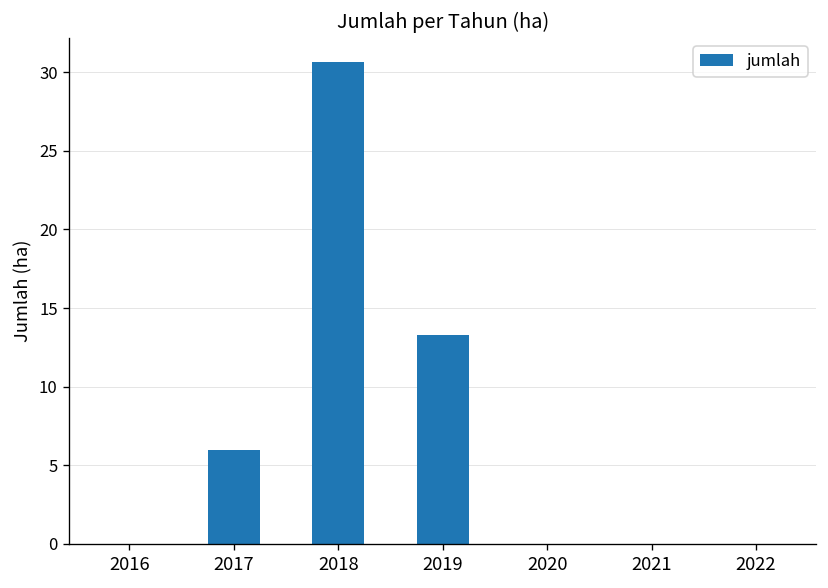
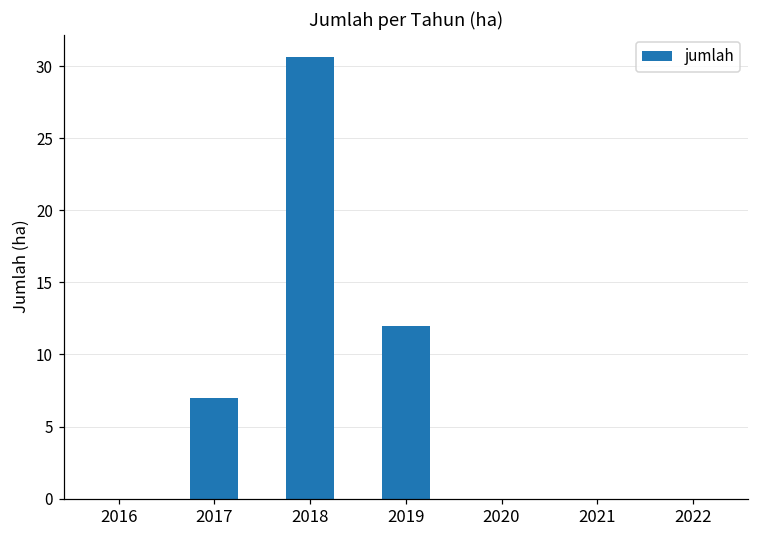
  {
    "2016": 0.0,
-   "2017": 6,
+   "2017": 7,
    "2018": 30.7,
-   "2019": 13.3,
+   "2019": 12.0,
    "2020": 0.0,
    "2021": 0.0,
    "2022": 0.0
  }
